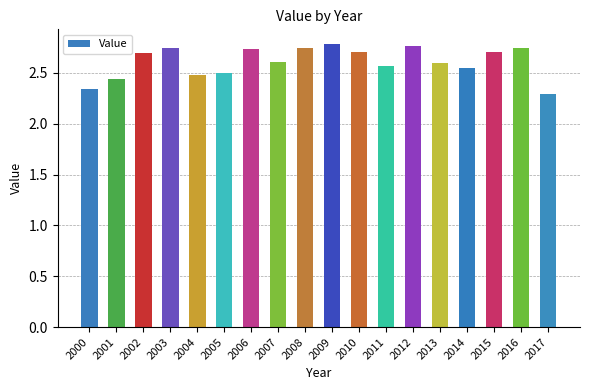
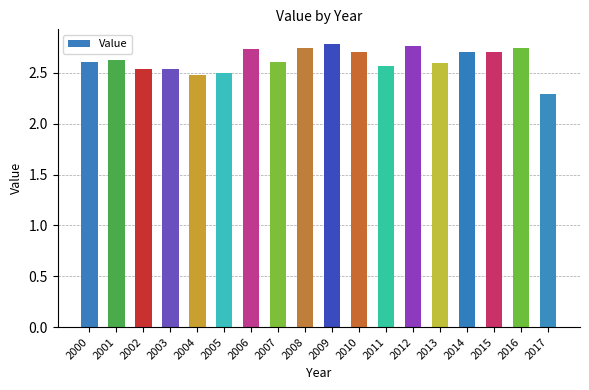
  {
-   "2000": 2.34,
-   "2001": 2.44,
-   "2002": 2.70,
-   "2003": 2.75,
+   "2000": 2.61,
+   "2001": 2.63,
+   "2002": 2.54,
+   "2003": 2.54,
    "2004": 2.48,
    "2005": 2.50,
    "2006": 2.74,
    "2007": 2.61,
    "2008": 2.75,
    "2009": 2.79,
    "2010": 2.71,
    "2011": 2.57,
    "2012": 2.77,
    "2013": 2.60,
-   "2014": 2.55,
+   "2014": 2.71,
    "2015": 2.71,
    "2016": 2.75,
    "2017": 2.29
  }
